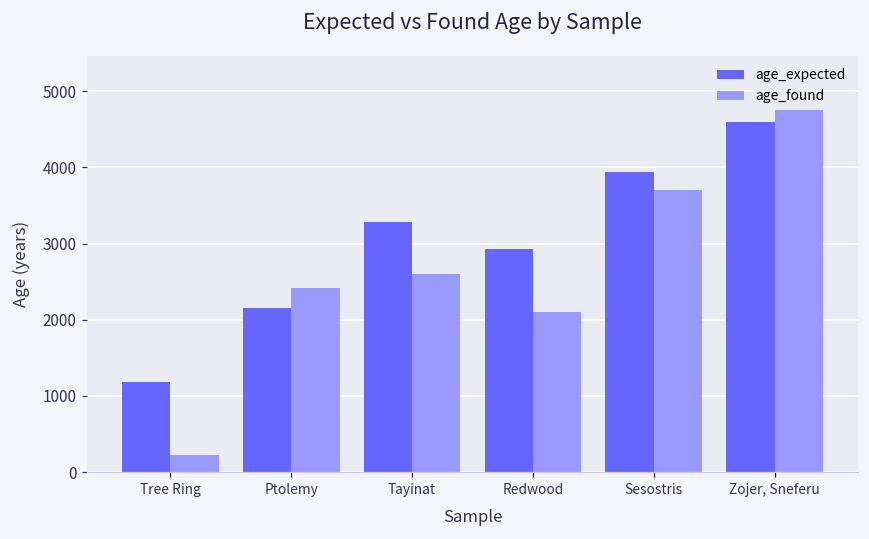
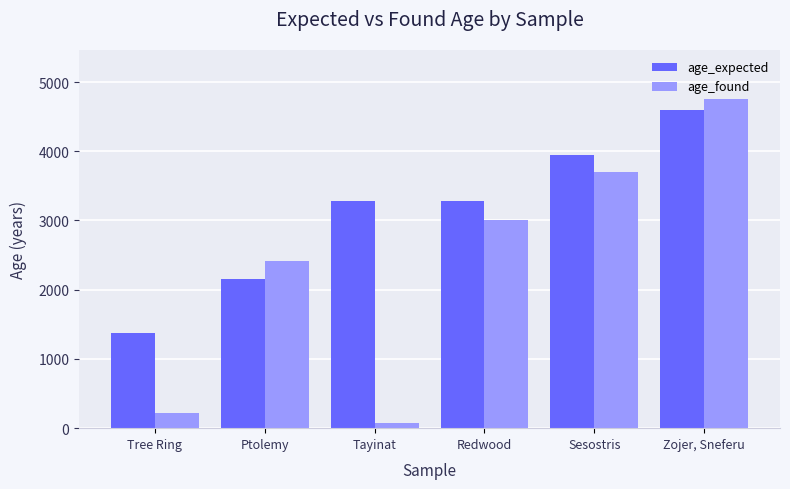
  {
    "age_expected": {
-     "Tree Ring": 1200,
+     "Tree Ring": 1400,
      "Ptolemy": 2100,
      "Tayinat": 3300,
-     "Redwood": 2900,
+     "Redwood": 3300,
      "Sesostris": 3900,
      "Zojer, Sneferu": 4600
    },
    "age_found": {
      "Tree Ring": 200,
      "Ptolemy": 2400,
-     "Tayinat": 2600,
-     "Redwood": 2100,
+     "Tayinat": 100,
+     "Redwood": 3000,
      "Sesostris": 3700,
      "Zojer, Sneferu": 4800
    }
  }
